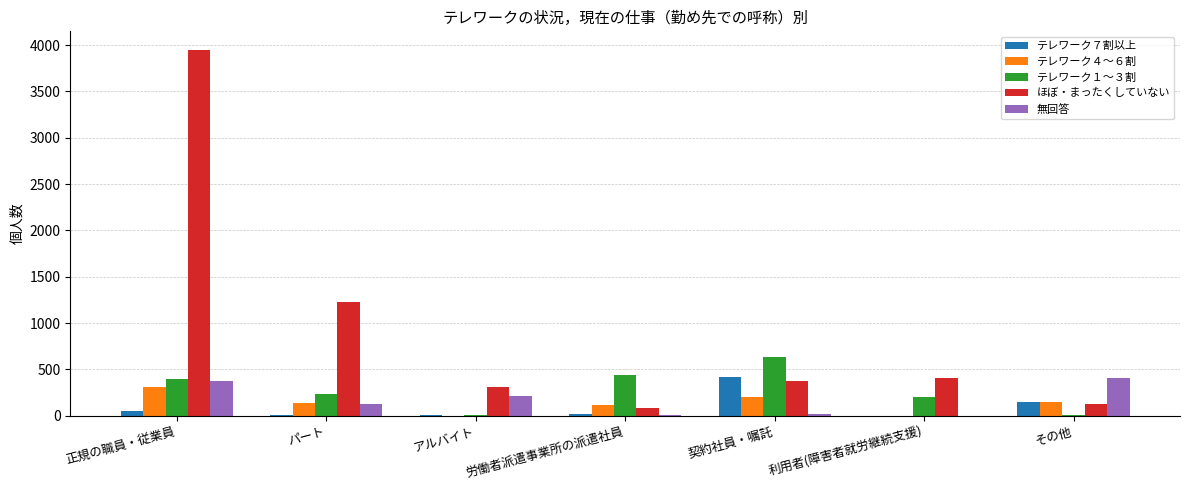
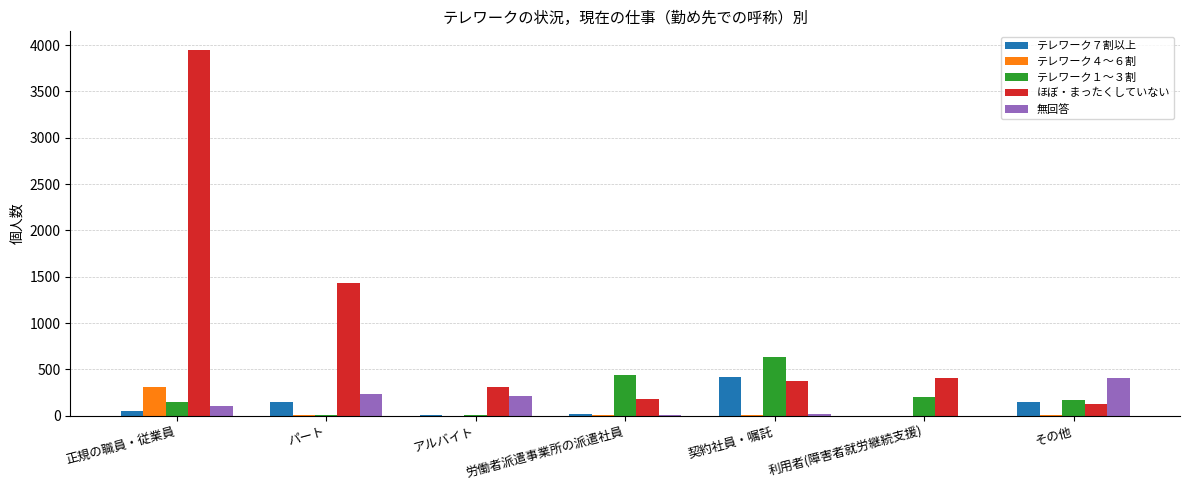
  {
    "テレワーク７割以上": {
      "正規の職員・従業員": 0,
-     "パート": 0,
+     "パート": 100,
      "契約社員・嘱託": 400,
      "利用者(障害者就労継続支援)": 0,
      "その他": 200
    },
    "テレワーク４～６割": {
      "正規の職員・従業員": 300,
-     "パート": 100,
+     "パート": 0,
      "アルバイト": 0,
-     "労働者派遣事業所の派遣社員": 100,
-     "契約社員・嘱託": 200,
+     "労働者派遣事業所の派遣社員": 0,
+     "契約社員・嘱託": 0,
      "利用者(障害者就労継続支援)": 0,
-     "その他": 100
+     "その他": 0
    },
    "テレワーク１～３割": {
-     "正規の職員・従業員": 400,
-     "パート": 200,
+     "正規の職員・従業員": 100,
+     "パート": 0,
      "労働者派遣事業所の派遣社員": 400,
      "契約社員・嘱託": 600,
      "利用者(障害者就労継続支援)": 200,
-     "その他": 0
+     "その他": 200
    },
    "ほぼ・まったくしていない": {
      "正規の職員・従業員": 4000,
-     "パート": 1200,
+     "パート": 1400,
      "アルバイト": 300,
-     "労働者派遣事業所の派遣社員": 100,
+     "労働者派遣事業所の派遣社員": 200,
      "契約社員・嘱託": 400,
      "利用者(障害者就労継続支援)": 400,
      "その他": 100
    },
    "無回答": {
-     "正規の職員・従業員": 400,
-     "パート": 100,
+     "正規の職員・従業員": 100,
+     "パート": 200,
      "アルバイト": 200,
      "その他": 400
    }
  }
